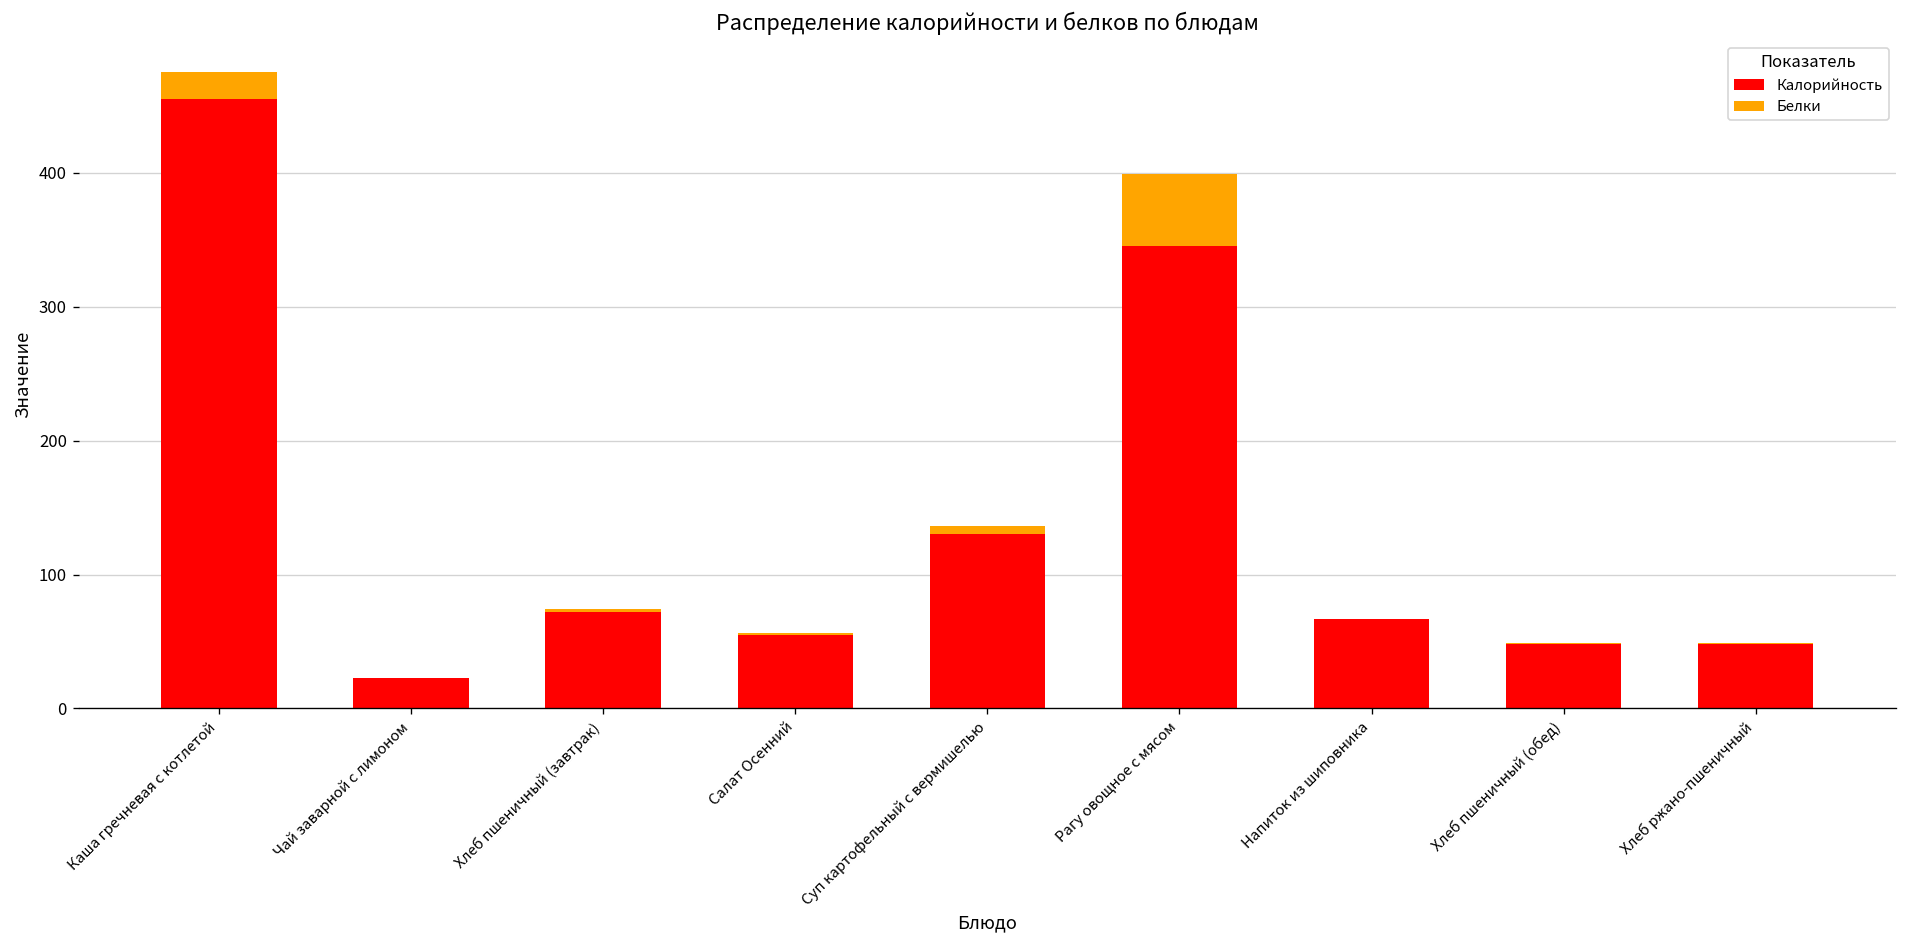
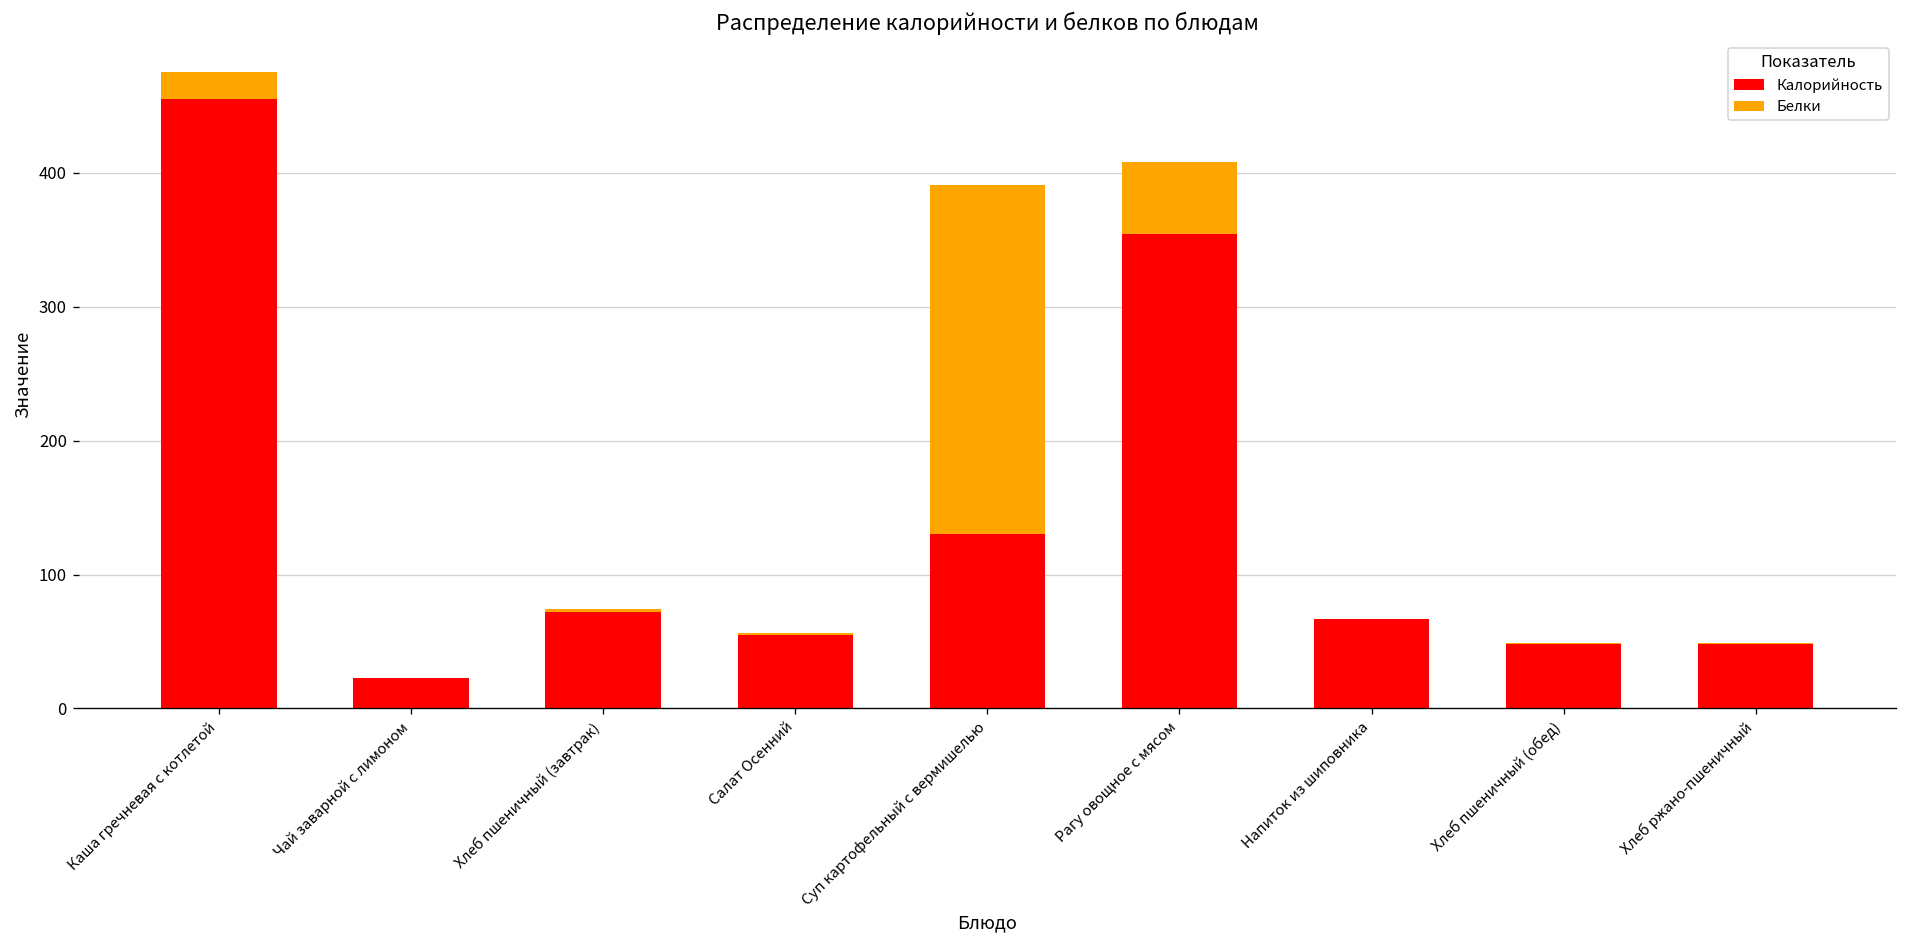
  {
    "Калорийность": {
      "Каша гречневая с котлетой": 455,
      "Чай заварной с лимоном": 23,
      "Хлеб пшеничный (завтрак)": 72,
      "Салат Осенний": 55,
      "Суп картофельный с вермишелью": 130,
-     "Рагу овощное с мясом": 345,
+     "Рагу овощное с мясом": 354,
      "Напиток из шиповника": 67,
      "Хлеб пшеничный (обед)": 48,
      "Хлеб ржано-пшеничный": 48
    },
    "Белки": {
      "Каша гречневая с котлетой": 20,
      "Чай заварной с лимоном": 0,
-     "Суп картофельный с вермишелью": 6,
+     "Суп картофельный с вермишелью": 261,
      "Рагу овощное с мясом": 54,
      "Напиток из шиповника": 0
    }
  }
